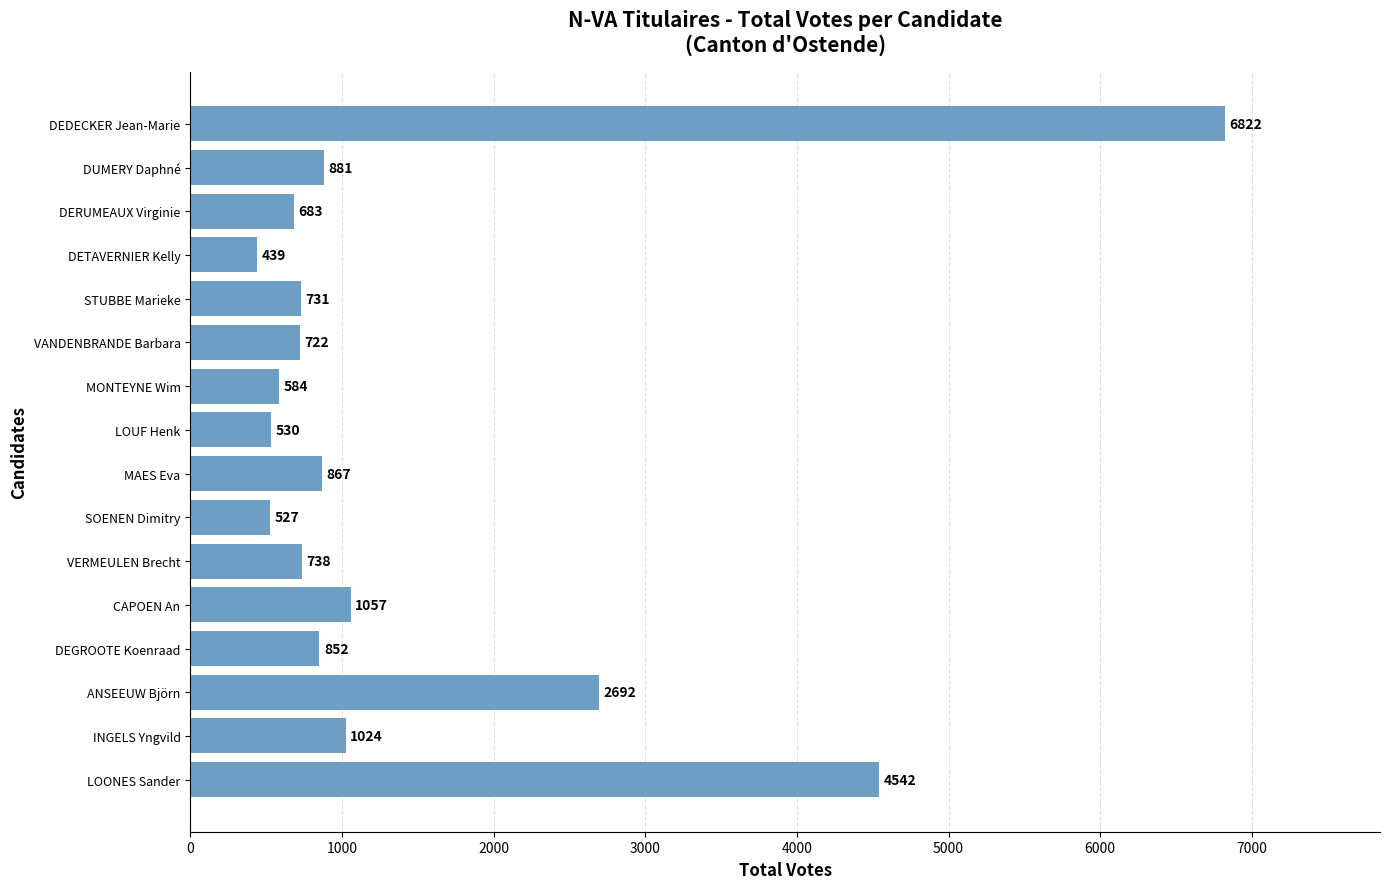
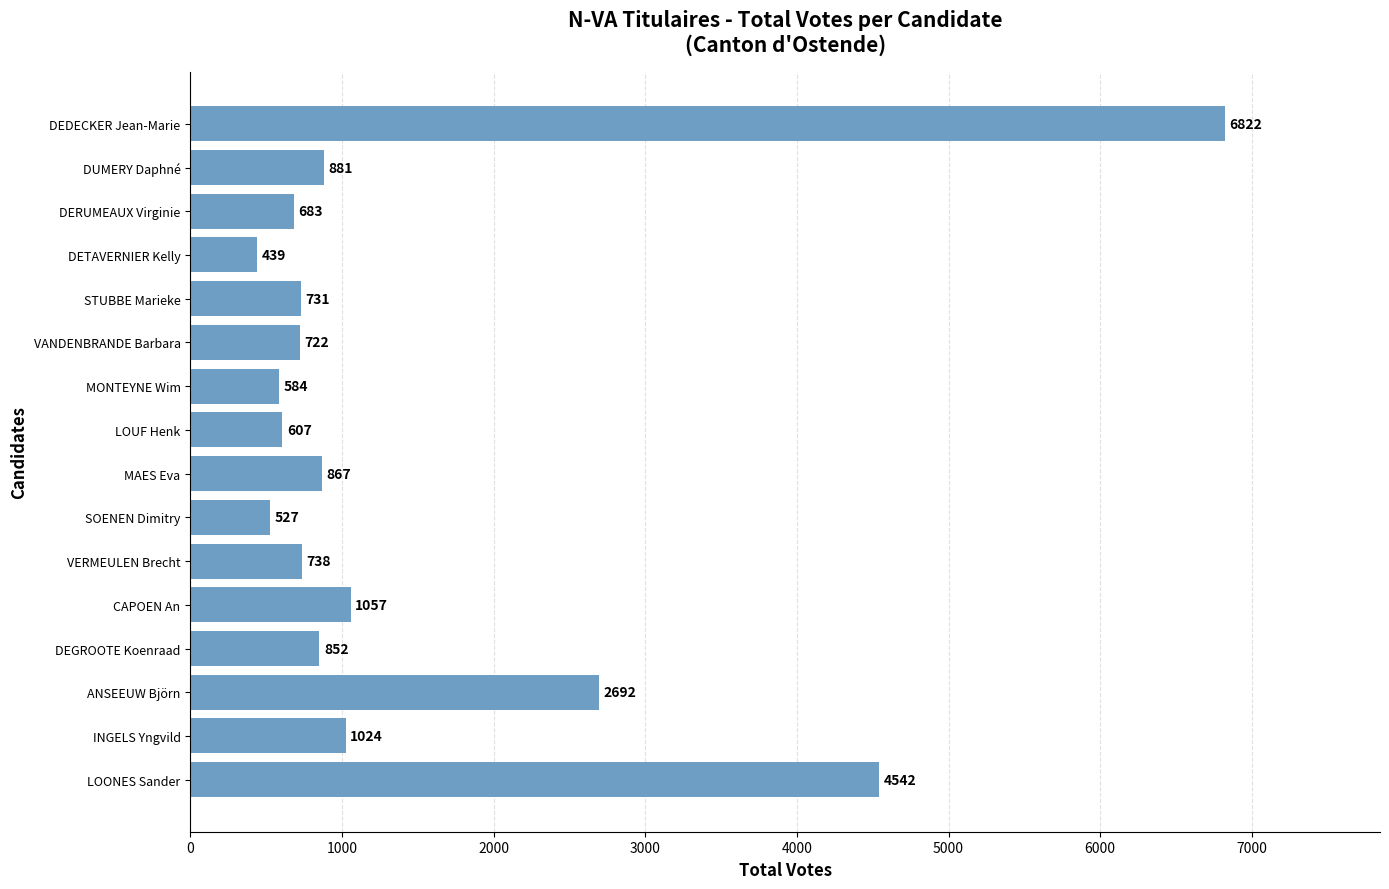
  {
    "DEDECKER Jean-Marie": 6822,
    "DUMERY Daphné": 881,
    "DERUMEAUX Virginie": 683,
    "DETAVERNIER Kelly": 439,
    "STUBBE Marieke": 731,
    "VANDENBRANDE Barbara": 722,
    "MONTEYNE Wim": 584,
-   "LOUF Henk": 530,
+   "LOUF Henk": 607,
    "MAES Eva": 867,
    "SOENEN Dimitry": 527,
    "VERMEULEN Brecht": 738,
    "CAPOEN An": 1057,
    "DEGROOTE Koenraad": 852,
    "ANSEEUW Björn": 2692,
    "INGELS Yngvild": 1024,
    "LOONES Sander": 4542
  }
